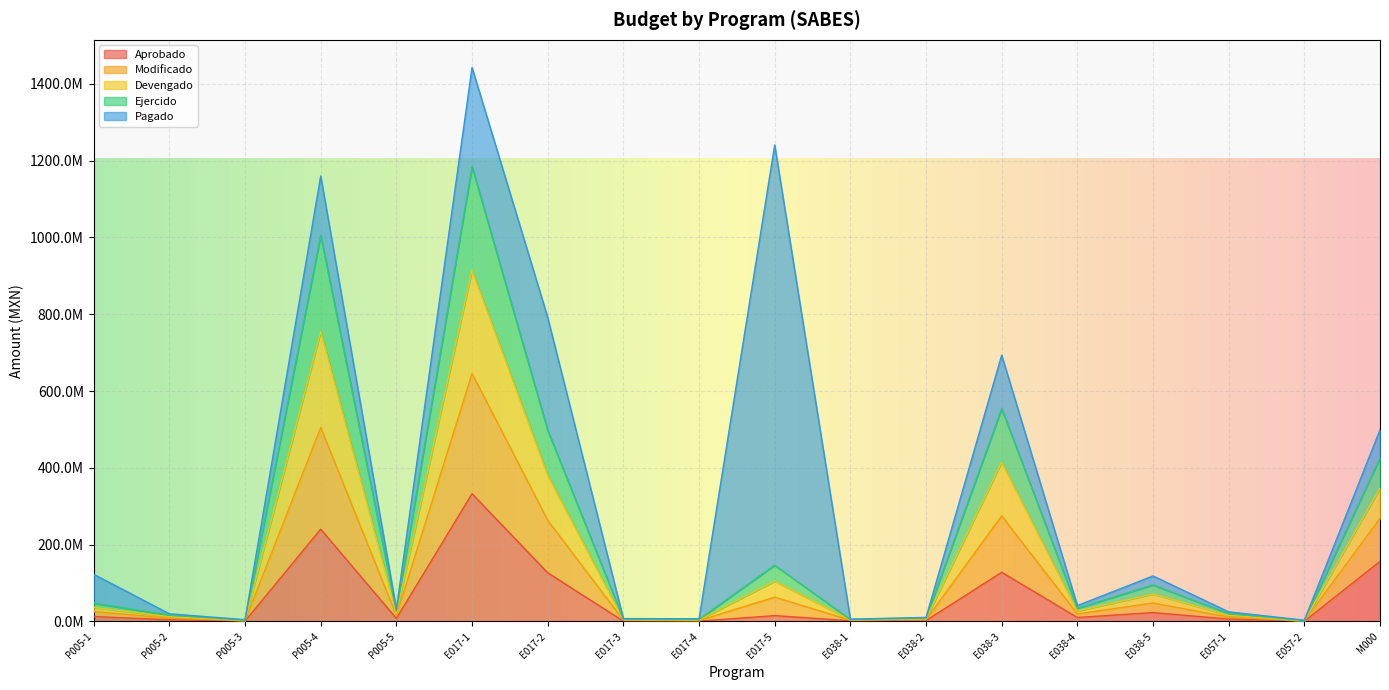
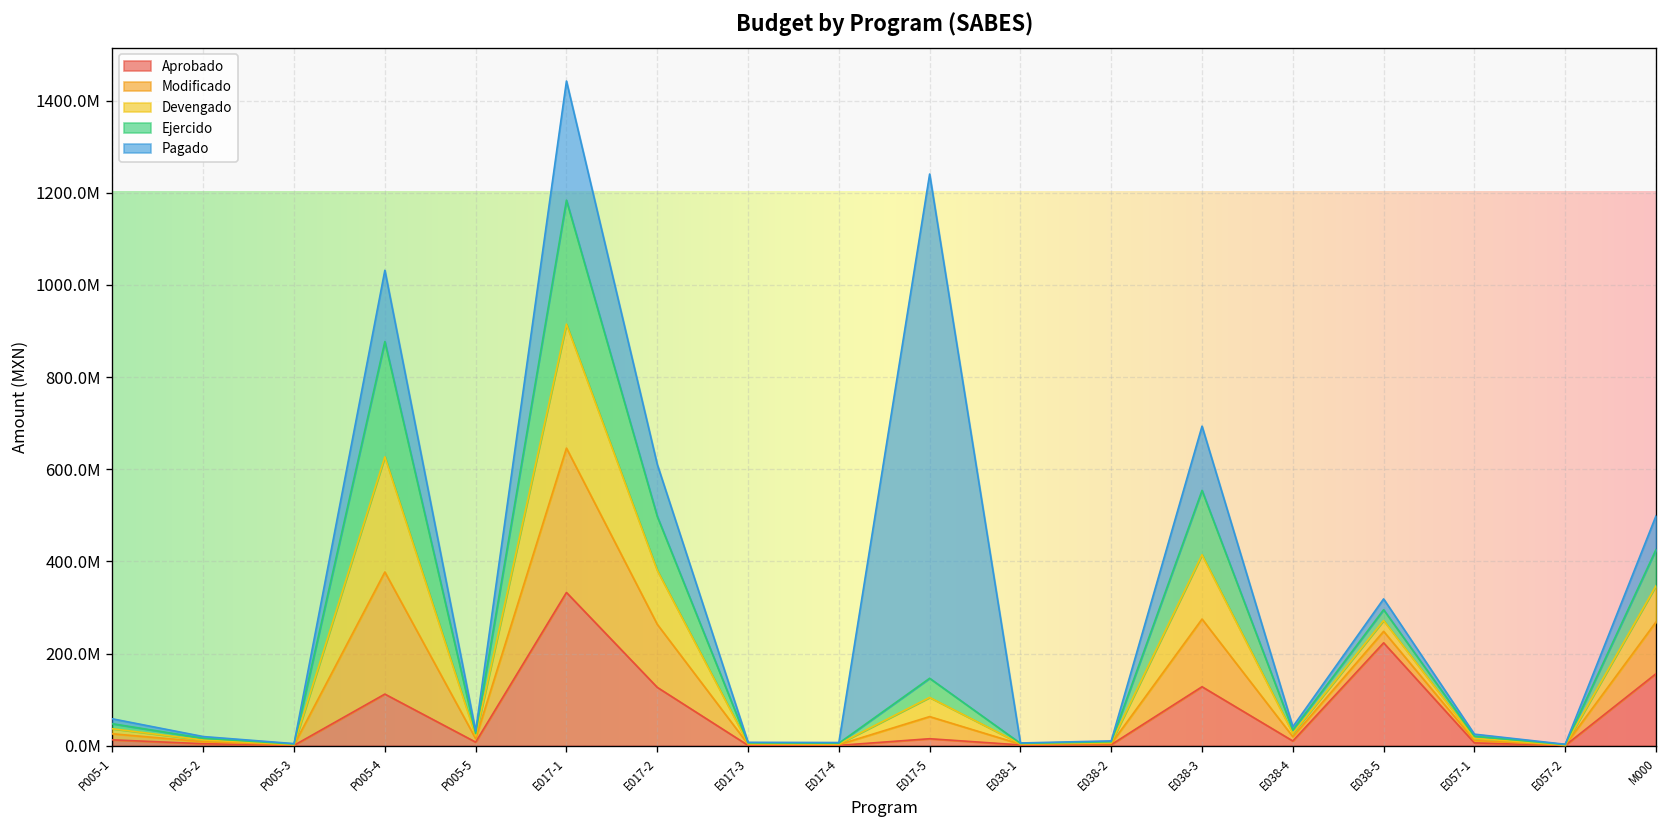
  {
    "Aprobado": {
      "P005-1": 10000000,
-     "P005-4": 240000000,
+     "P005-4": 110000000,
      "P005-5": 10000000,
      "E017-1": 330000000,
      "E017-2": 130000000,
      "E017-5": 20000000,
      "E038-3": 130000000,
      "E038-4": 10000000,
-     "E038-5": 20000000,
+     "E038-5": 220000000,
      "M000": 160000000
    },
    "Ejercido": {
      "P005-1": 10000000,
      "P005-4": 250000000,
      "E017-1": 270000000,
      "E017-2": 120000000,
      "E017-5": 40000000,
      "E038-3": 140000000,
      "E038-4": 10000000,
      "E038-5": 20000000,
      "M000": 80000000
    },
    "Pagado": {
-     "P005-1": 80000000,
+     "P005-1": 10000000,
      "P005-4": 150000000,
      "E017-1": 260000000,
-     "E017-2": 290000000,
+     "E017-2": 110000000,
      "E017-5": 1090000000,
      "E038-3": 140000000,
      "E038-4": 10000000,
      "E038-5": 20000000,
      "M000": 70000000
    }
  }
